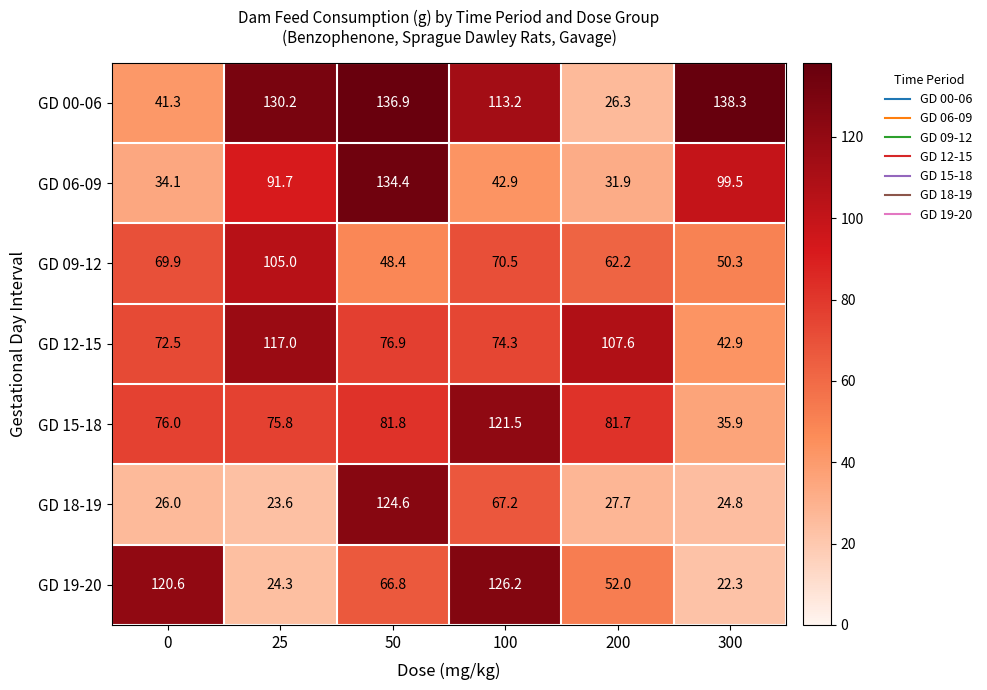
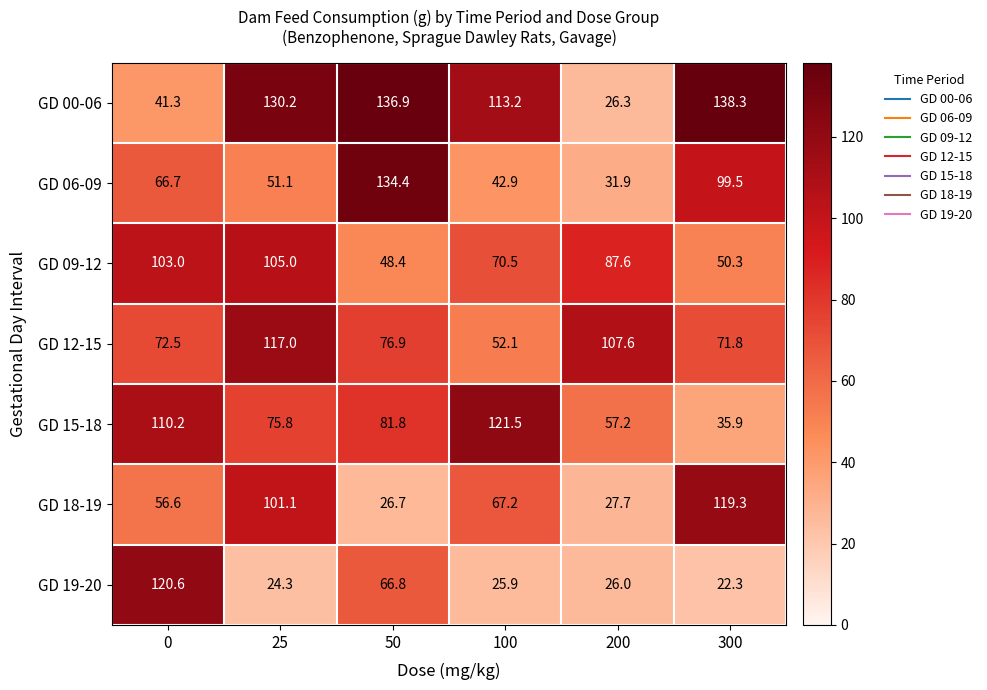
  {
    "GD 00-06": {
      "0": 41.3,
      "25": 130.2,
      "50": 136.9,
      "100": 113.2,
      "200": 26.3,
      "300": 138.3
    },
    "GD 06-09": {
-     "0": 34.1,
-     "25": 91.7,
+     "0": 66.7,
+     "25": 51.1,
      "50": 134.4,
      "100": 42.9,
      "200": 31.9,
      "300": 99.5
    },
    "GD 09-12": {
-     "0": 69.9,
+     "0": 103.0,
      "25": 105.0,
      "50": 48.4,
      "100": 70.5,
-     "200": 62.2,
+     "200": 87.6,
      "300": 50.3
    },
    "GD 12-15": {
      "0": 72.5,
      "25": 117.0,
      "50": 76.9,
-     "100": 74.3,
+     "100": 52.1,
      "200": 107.6,
-     "300": 42.9
+     "300": 71.8
    },
    "GD 15-18": {
-     "0": 76.0,
+     "0": 110.2,
      "25": 75.8,
      "50": 81.8,
      "100": 121.5,
-     "200": 81.7,
+     "200": 57.2,
      "300": 35.9
    },
    "GD 18-19": {
-     "0": 26.0,
-     "25": 23.6,
-     "50": 124.6,
+     "0": 56.6,
+     "25": 101.1,
+     "50": 26.7,
      "100": 67.2,
      "200": 27.7,
-     "300": 24.8
+     "300": 119.3
    },
    "GD 19-20": {
      "0": 120.6,
      "25": 24.3,
      "50": 66.8,
-     "100": 126.2,
-     "200": 52.0,
+     "100": 25.9,
+     "200": 26.0,
      "300": 22.3
    }
  }
